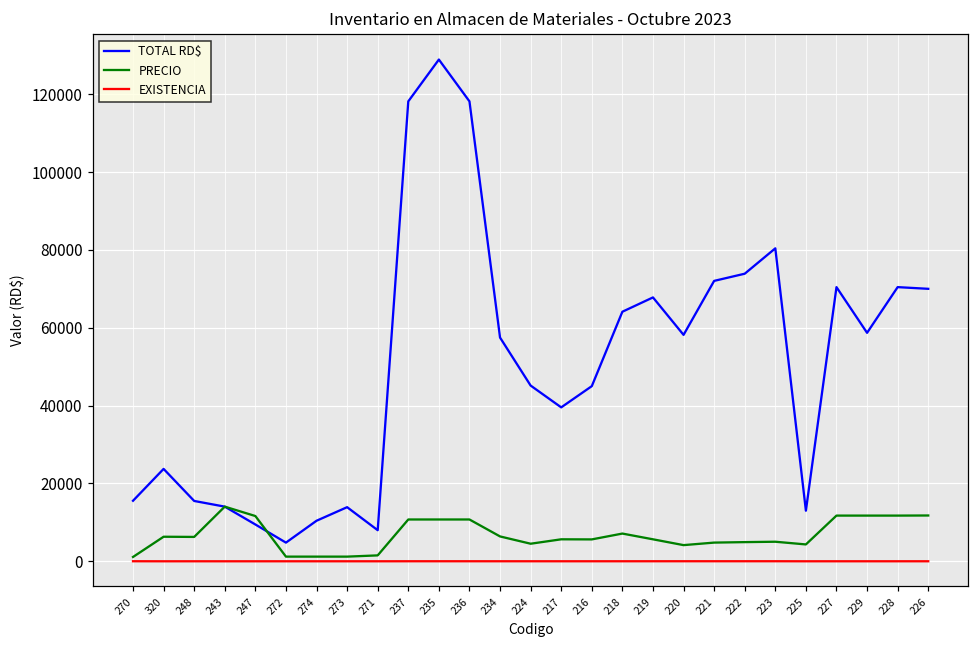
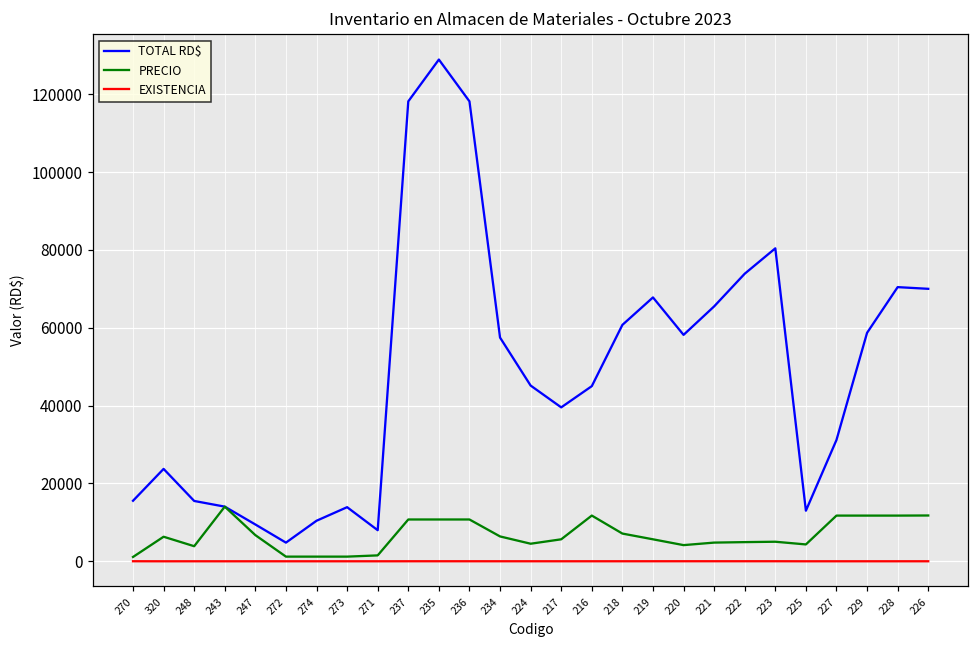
  {
    "TOTAL RD$": {
      "270": 16000,
      "320": 24000,
      "248": 16000,
      "247": 9000,
      "272": 5000,
      "274": 10000,
      "273": 14000,
      "271": 8000,
      "237": 118000,
      "235": 129000,
      "236": 118000,
      "234": 57000,
      "224": 45000,
      "217": 40000,
      "216": 45000,
-     "218": 64000,
+     "218": 61000,
      "219": 68000,
      "220": 58000,
-     "221": 72000,
+     "221": 65000,
      "222": 74000,
      "223": 80000,
      "225": 13000,
-     "227": 70000,
+     "227": 31000,
      "229": 59000,
      "228": 70000,
      "226": 70000
    },
    "PRECIO": {
      "270": 1000,
      "320": 6000,
-     "248": 6000,
-     "247": 12000,
+     "248": 4000,
+     "247": 7000,
      "272": 1000,
      "274": 1000,
      "273": 1000,
      "271": 2000,
      "237": 11000,
      "235": 11000,
      "236": 11000,
      "234": 6000,
      "224": 5000,
      "217": 6000,
-     "216": 6000,
+     "216": 12000,
      "218": 7000,
      "219": 6000,
      "220": 4000,
      "221": 5000,
      "222": 5000,
      "223": 5000,
      "225": 4000,
      "227": 12000,
      "229": 12000,
      "228": 12000,
      "226": 12000
    },
    "EXISTENCIA": {
      "270": 0,
      "320": 0,
      "248": 0,
      "243": 0,
      "247": 0,
      "272": 0,
      "274": 0,
      "273": 0,
      "271": 0,
      "237": 0,
      "235": 0,
      "236": 0,
      "234": 0,
      "224": 0,
      "217": 0,
      "216": 0,
      "218": 0,
      "219": 0,
      "220": 0,
      "221": 0,
      "222": 0,
      "223": 0,
      "225": 0,
      "227": 0,
      "229": 0,
      "228": 0,
      "226": 0
    }
  }
